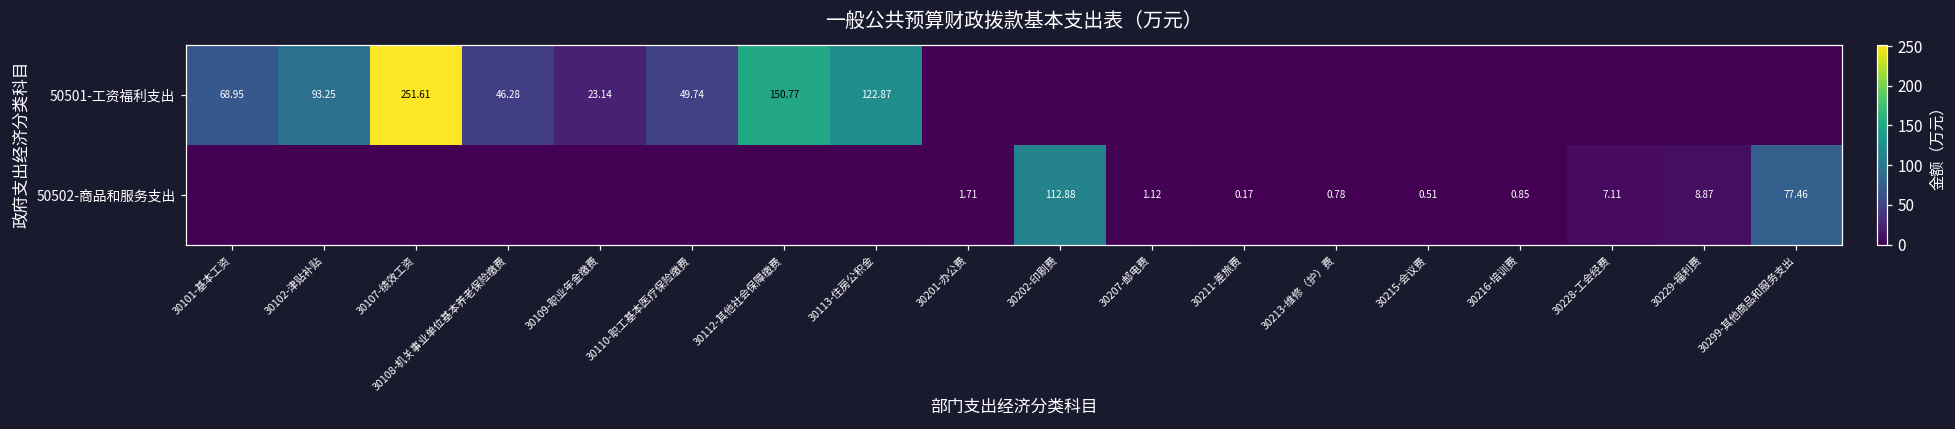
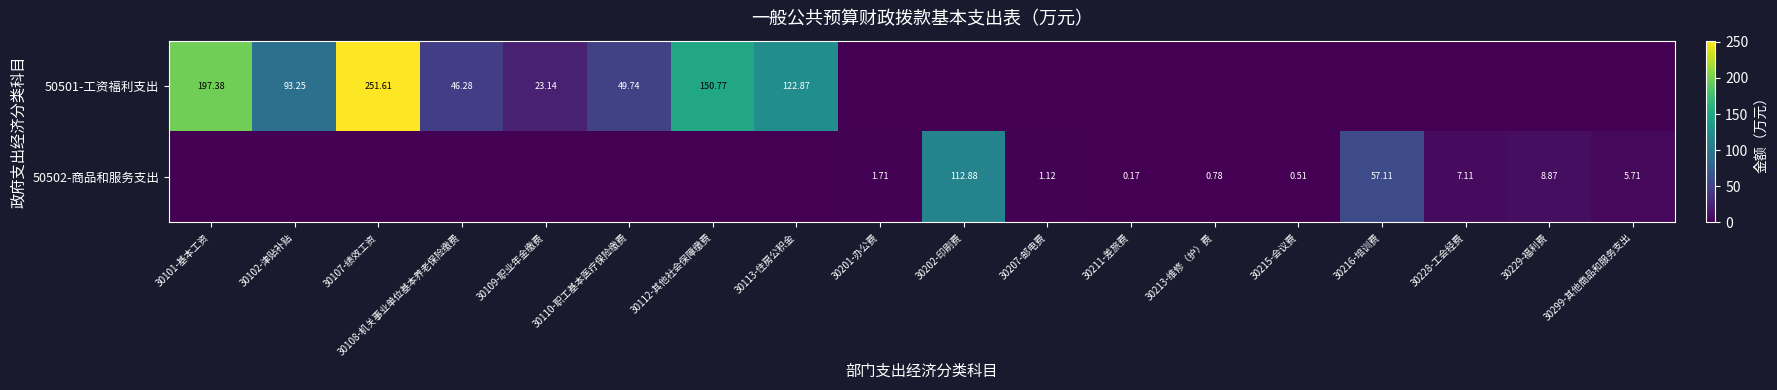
  {
    "50501-工资福利支出": {
-     "30101-基本工资": 68.95,
+     "30101-基本工资": 197.38,
      "30102-津贴补贴": 93.25,
      "30107-绩效工资": 251.61,
      "30108-机关事业单位基本养老保险缴费": 46.28,
      "30109-职业年金缴费": 23.14,
      "30110-职工基本医疗保险缴费": 49.74,
      "30112-其他社会保障缴费": 150.77,
      "30113-住房公积金": 122.87
    },
    "50502-商品和服务支出": {
      "30201-办公费": 1.71,
      "30202-印刷费": 112.88,
      "30207-邮电费": 1.12,
      "30211-差旅费": 0.17,
      "30213-维修（护）费": 0.78,
      "30215-会议费": 0.51,
-     "30216-培训费": 0.85,
+     "30216-培训费": 57.11,
      "30228-工会经费": 7.11,
      "30229-福利费": 8.87,
-     "30299-其他商品和服务支出": 77.46
+     "30299-其他商品和服务支出": 5.71
    }
  }
